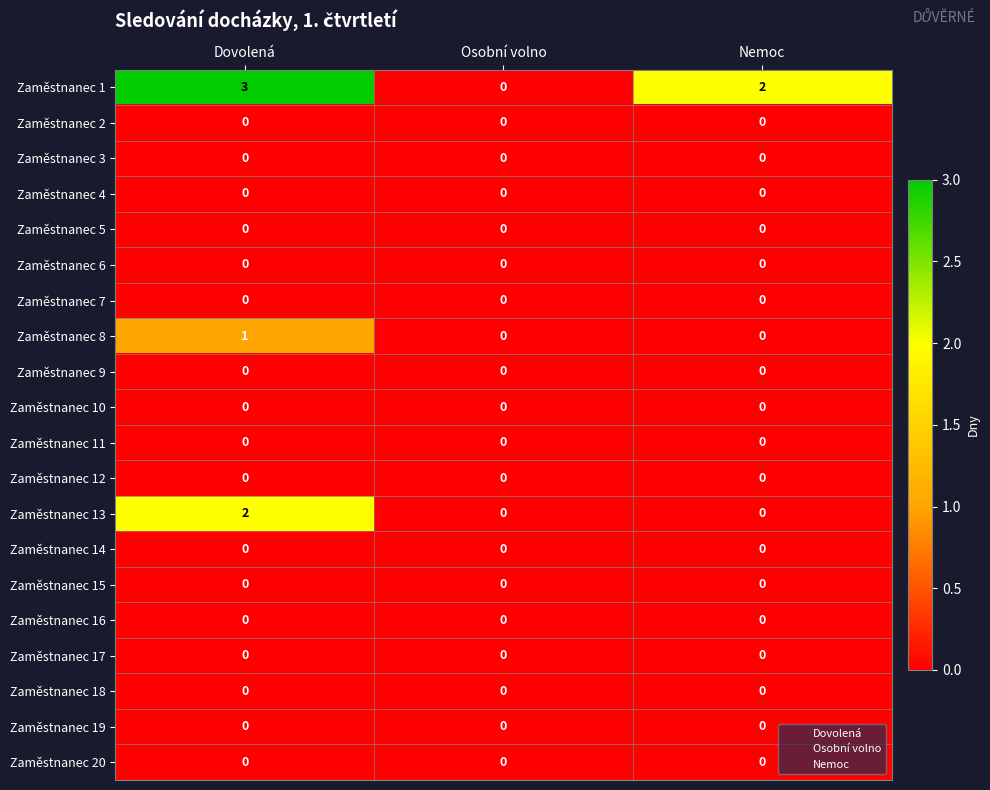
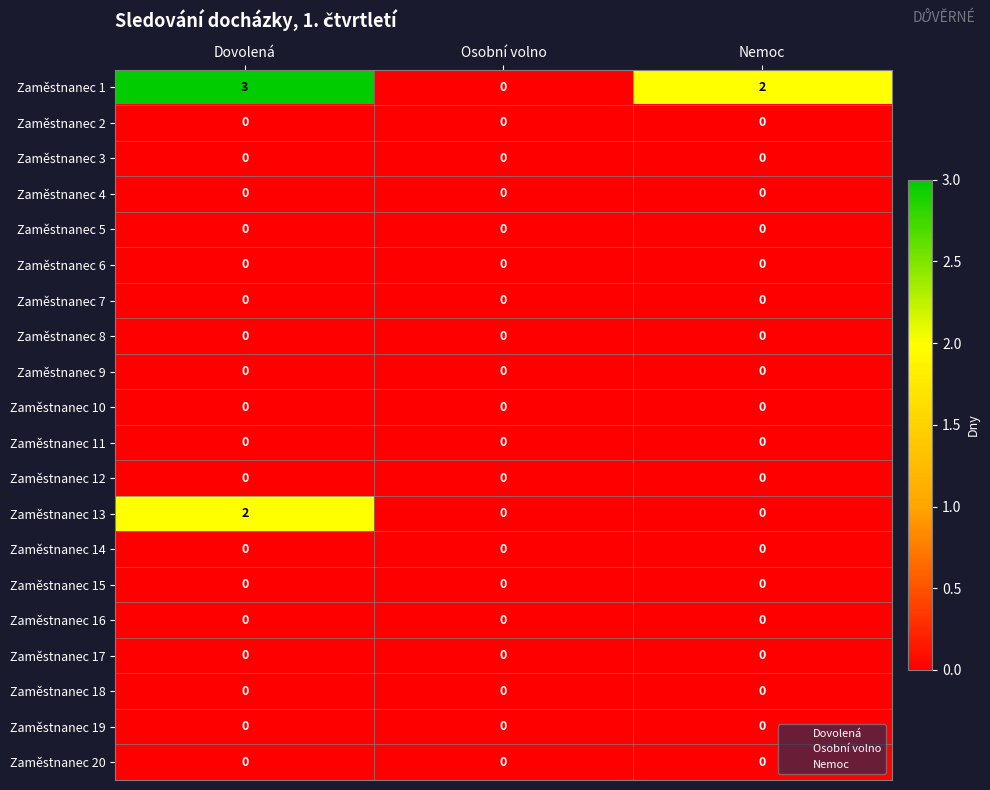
  {
    "Zaměstnanec 1": {
      "Dovolená": 3,
      "Osobní volno": 0,
      "Nemoc": 2
    },
    "Zaměstnanec 2": {
      "Dovolená": 0,
      "Osobní volno": 0,
      "Nemoc": 0
    },
    "Zaměstnanec 3": {
      "Dovolená": 0,
      "Osobní volno": 0,
      "Nemoc": 0
    },
    "Zaměstnanec 4": {
      "Dovolená": 0,
      "Osobní volno": 0,
      "Nemoc": 0
    },
    "Zaměstnanec 5": {
      "Dovolená": 0,
      "Osobní volno": 0,
      "Nemoc": 0
    },
    "Zaměstnanec 6": {
      "Dovolená": 0,
      "Osobní volno": 0,
      "Nemoc": 0
    },
    "Zaměstnanec 7": {
      "Dovolená": 0,
      "Osobní volno": 0,
      "Nemoc": 0
    },
    "Zaměstnanec 8": {
-     "Dovolená": 1,
+     "Dovolená": 0,
      "Osobní volno": 0,
      "Nemoc": 0
    },
    "Zaměstnanec 9": {
      "Dovolená": 0,
      "Osobní volno": 0,
      "Nemoc": 0
    },
    "Zaměstnanec 10": {
      "Dovolená": 0,
      "Osobní volno": 0,
      "Nemoc": 0
    },
    "Zaměstnanec 11": {
      "Dovolená": 0,
      "Osobní volno": 0,
      "Nemoc": 0
    },
    "Zaměstnanec 12": {
      "Dovolená": 0,
      "Osobní volno": 0,
      "Nemoc": 0
    },
    "Zaměstnanec 13": {
      "Dovolená": 2,
      "Osobní volno": 0,
      "Nemoc": 0
    },
    "Zaměstnanec 14": {
      "Dovolená": 0,
      "Osobní volno": 0,
      "Nemoc": 0
    },
    "Zaměstnanec 15": {
      "Dovolená": 0,
      "Osobní volno": 0,
      "Nemoc": 0
    },
    "Zaměstnanec 16": {
      "Dovolená": 0,
      "Osobní volno": 0,
      "Nemoc": 0
    },
    "Zaměstnanec 17": {
      "Dovolená": 0,
      "Osobní volno": 0,
      "Nemoc": 0
    },
    "Zaměstnanec 18": {
      "Dovolená": 0,
      "Osobní volno": 0,
      "Nemoc": 0
    },
    "Zaměstnanec 19": {
      "Dovolená": 0,
      "Osobní volno": 0,
      "Nemoc": 0
    },
    "Zaměstnanec 20": {
      "Dovolená": 0,
      "Osobní volno": 0,
      "Nemoc": 0
    }
  }
